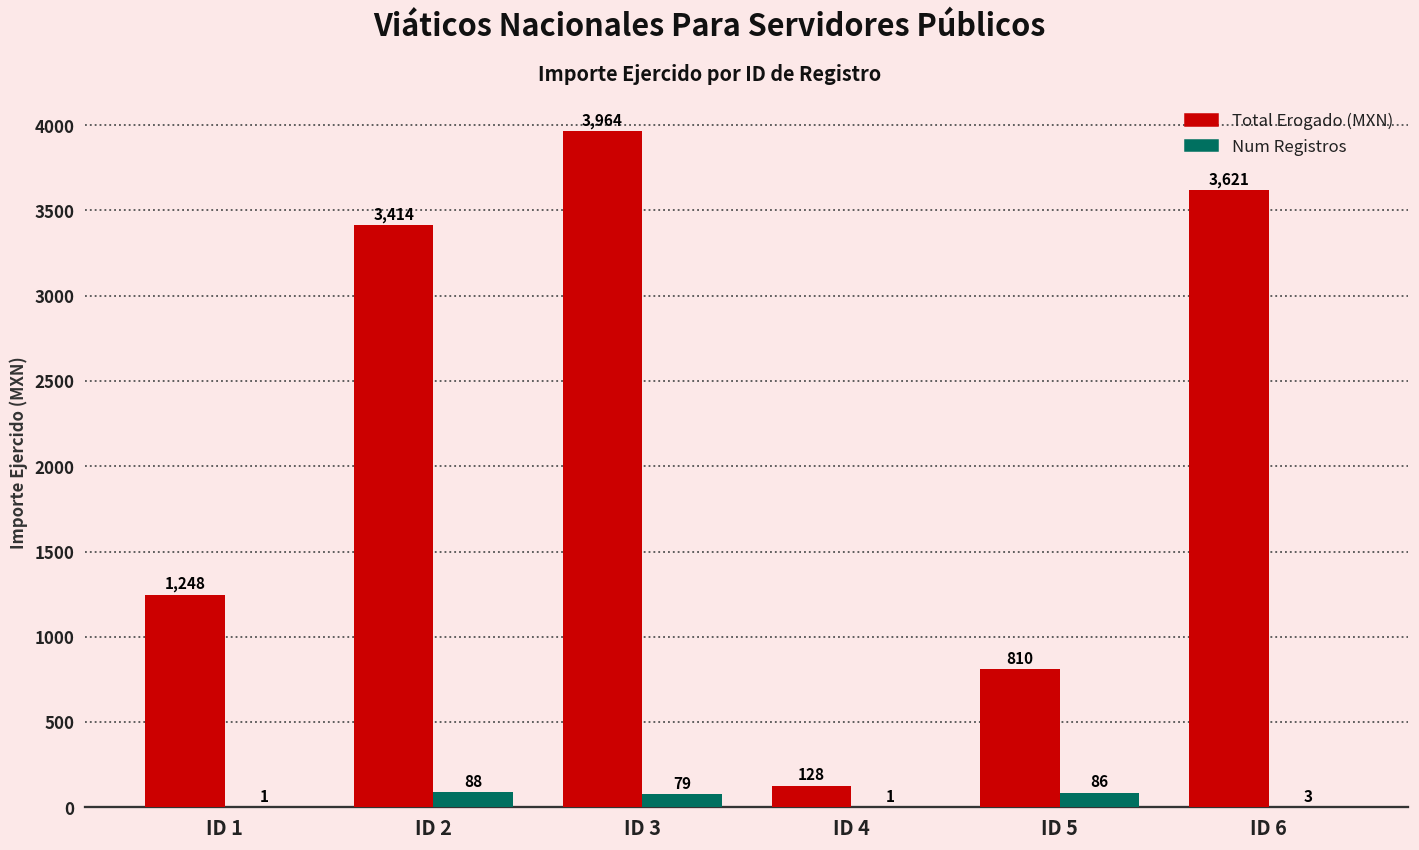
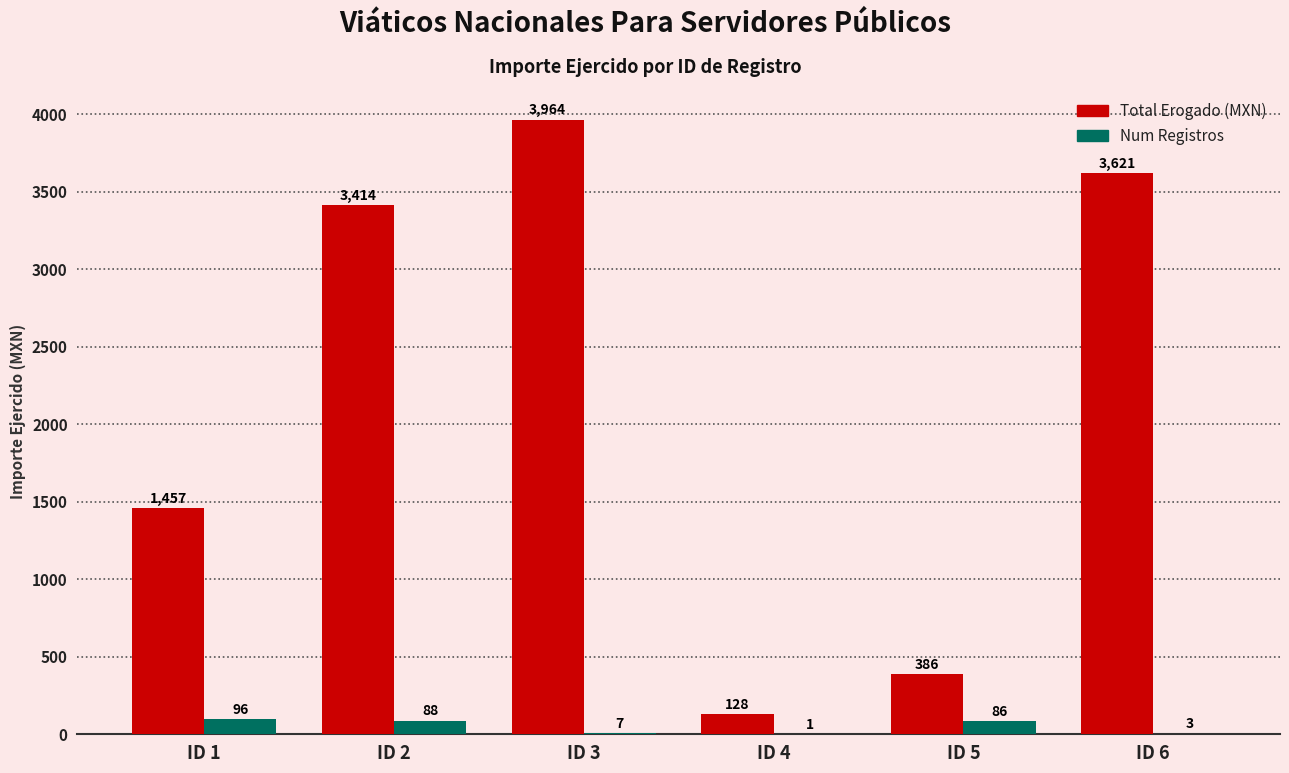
  {
    "Total Erogado (MXN)": {
-     "ID 1": "1,248",
+     "ID 1": "1,457",
      "ID 2": "3,414",
      "ID 3": "3,964",
      "ID 4": "128",
-     "ID 5": "810",
+     "ID 5": "386",
      "ID 6": "3,621"
    },
    "Num Registros": {
-     "ID 1": "1",
+     "ID 1": "96",
      "ID 2": "88",
-     "ID 3": "79",
+     "ID 3": "7",
      "ID 4": "1",
      "ID 5": "86",
      "ID 6": "3"
    }
  }
